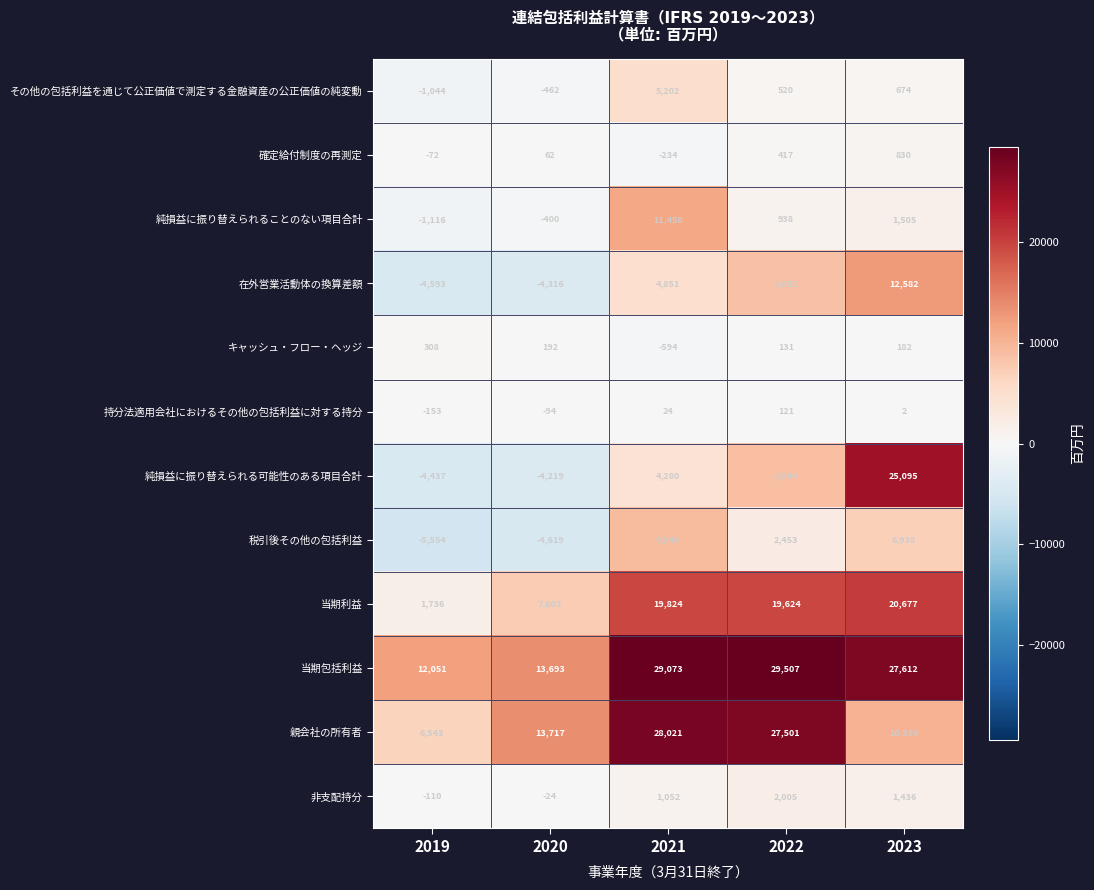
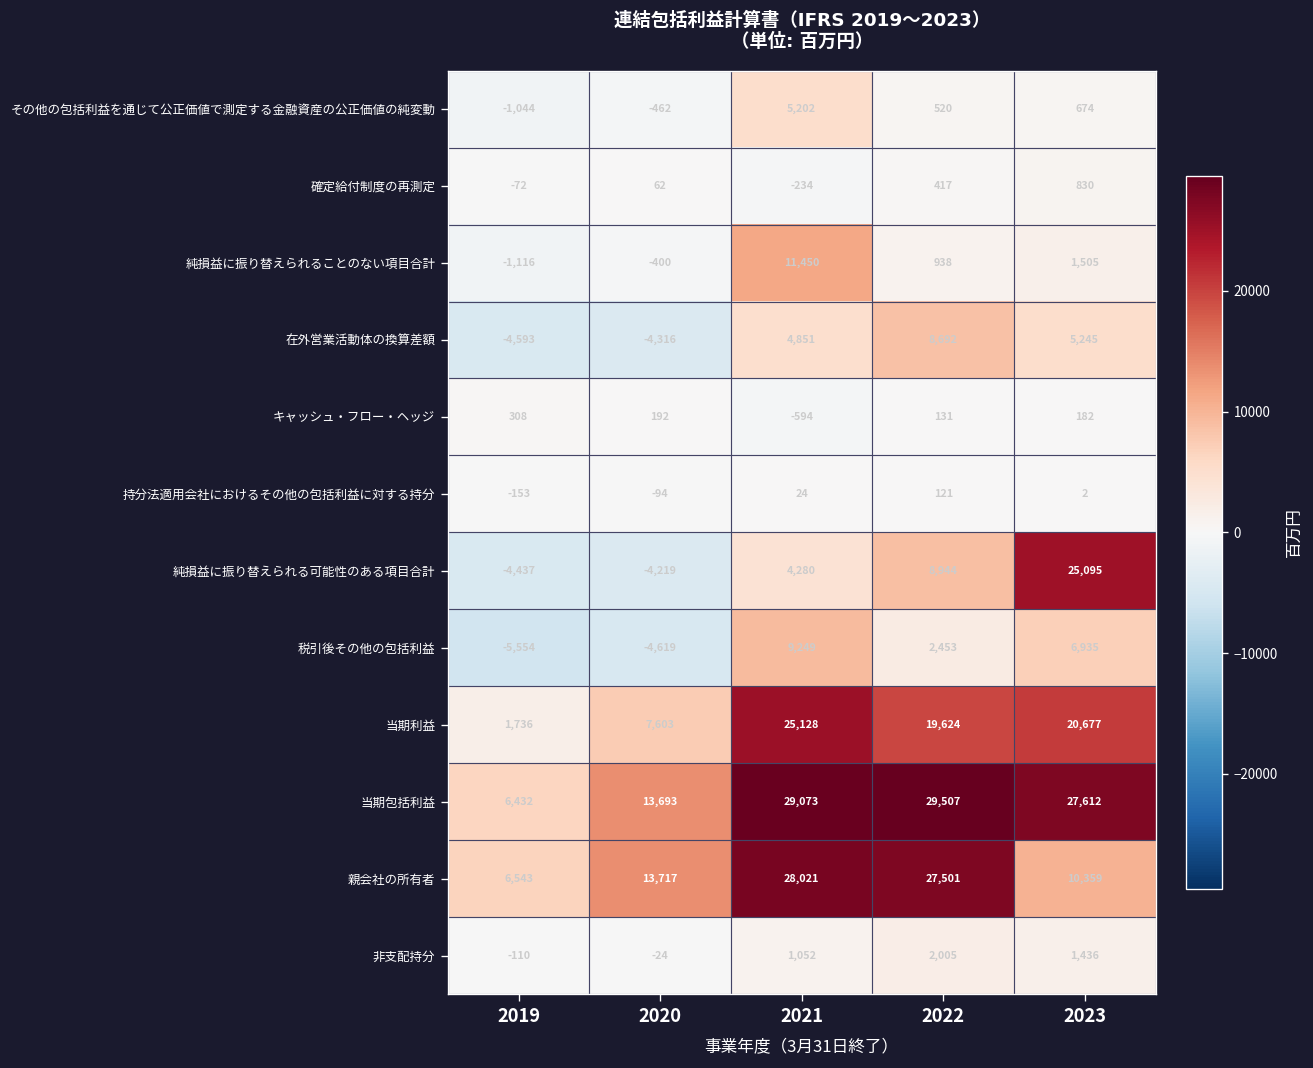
  {
    "その他の包括利益を通じて公正価値で測定する金融資産の公正価値の純変動": {
      "2021": "5,202"
    },
    "純損益に振り替えられることのない項目合計": {
      "2021": "11,450"
    },
    "在外営業活動体の換算差額": {
      "2021": "4,851",
-     "2023": "12,582"
+     "2023": "5,245"
    },
    "純損益に振り替えられる可能性のある項目合計": {
      "2023": "25,095"
    },
    "当期利益": {
-     "2021": "19,824",
+     "2021": "25,128",
      "2022": "19,624",
      "2023": "20,677"
    },
    "当期包括利益": {
-     "2019": "12,051",
+     "2019": "6,432",
      "2020": "13,693",
      "2021": "29,073",
      "2022": "29,507",
      "2023": "27,612"
    },
    "親会社の所有者": {
      "2020": "13,717",
      "2021": "28,021",
      "2022": "27,501",
      "2023": "10,359"
    }
  }
